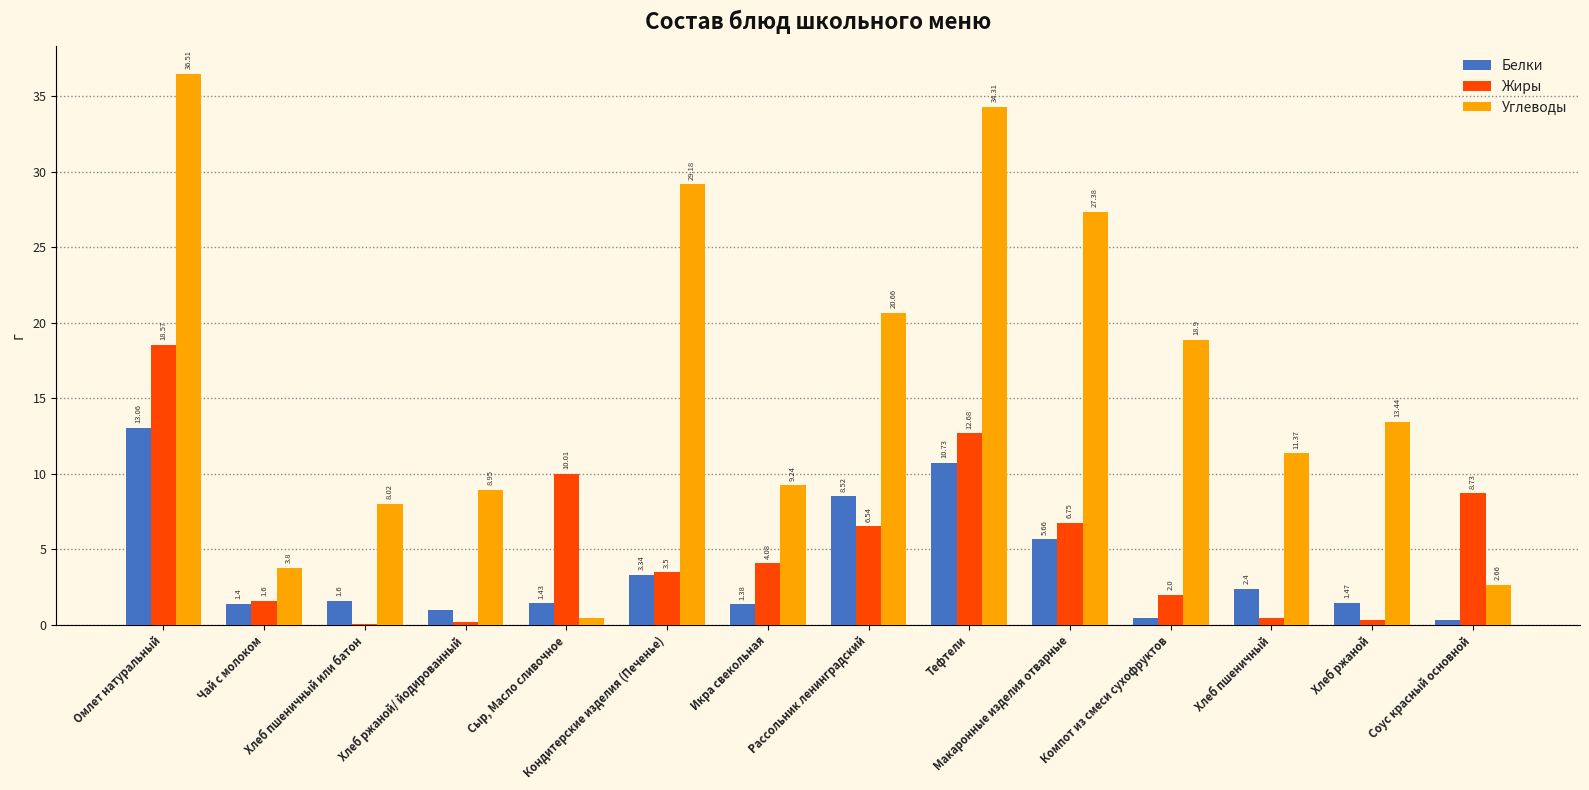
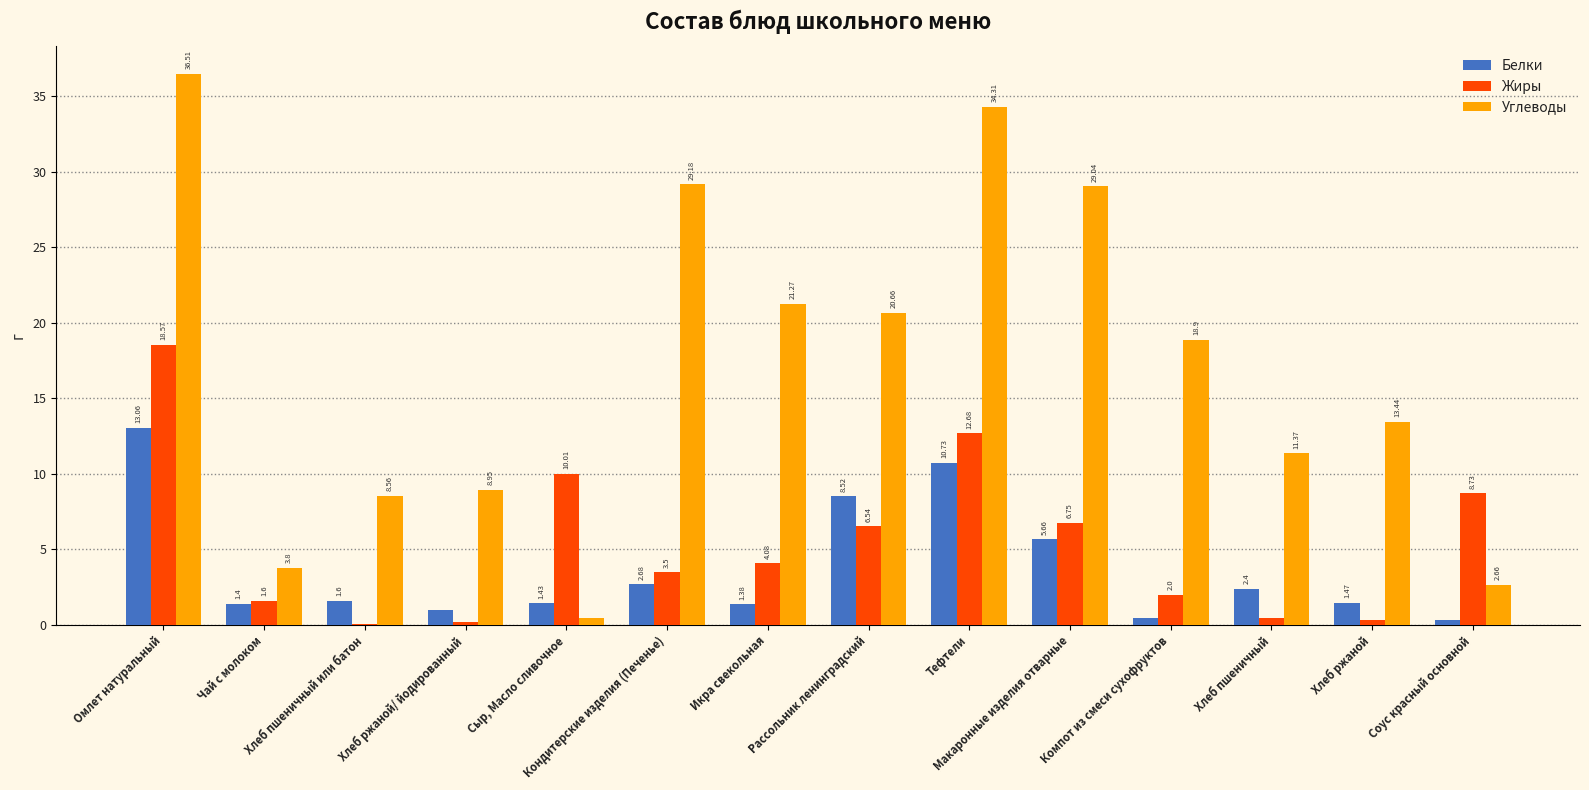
  {
    "Белки": {
      "Омлет натуральный": 13.06,
      "Чай с молоком": 1.4,
      "Хлеб пшеничный или батон": 1.6,
      "Сыр, Масло сливочное": 1.43,
-     "Кондитерские изделия (Печенье)": 3.34,
+     "Кондитерские изделия (Печенье)": 2.68,
      "Икра свекольная": 1.38,
      "Рассольник ленинградский": 8.52,
      "Тефтели": 10.73,
      "Макаронные изделия отварные": 5.66,
      "Хлеб пшеничный": 2.4,
      "Хлеб ржаной": 1.47
    },
    "Жиры": {
      "Омлет натуральный": 18.57,
      "Чай с молоком": 1.6,
      "Сыр, Масло сливочное": 10.01,
      "Кондитерские изделия (Печенье)": 3.5,
      "Икра свекольная": 4.08,
      "Рассольник ленинградский": 6.54,
      "Тефтели": 12.68,
      "Макаронные изделия отварные": 6.75,
      "Компот из смеси сухофруктов": 2.0,
      "Соус красный основной": 8.73
    },
    "Углеводы": {
      "Омлет натуральный": 36.51,
      "Чай с молоком": 3.8,
-     "Хлеб пшеничный или батон": 8.02,
+     "Хлеб пшеничный или батон": 8.56,
      "Хлеб ржаной/ йодированный": 8.95,
      "Кондитерские изделия (Печенье)": 29.18,
-     "Икра свекольная": 9.24,
+     "Икра свекольная": 21.27,
      "Рассольник ленинградский": 20.66,
      "Тефтели": 34.31,
-     "Макаронные изделия отварные": 27.38,
+     "Макаронные изделия отварные": 29.04,
      "Компот из смеси сухофруктов": 18.9,
      "Хлеб пшеничный": 11.37,
      "Хлеб ржаной": 13.44,
      "Соус красный основной": 2.66
    }
  }
